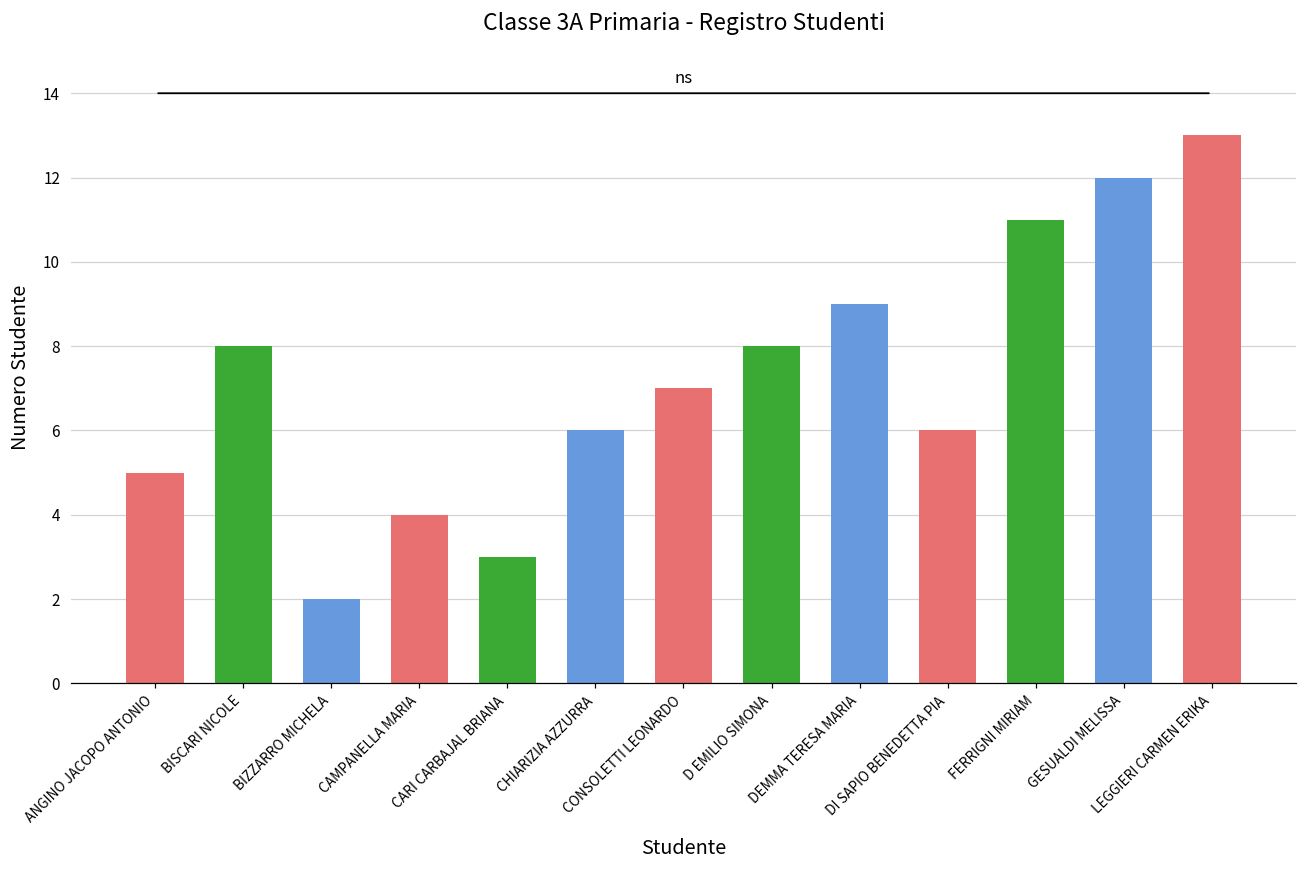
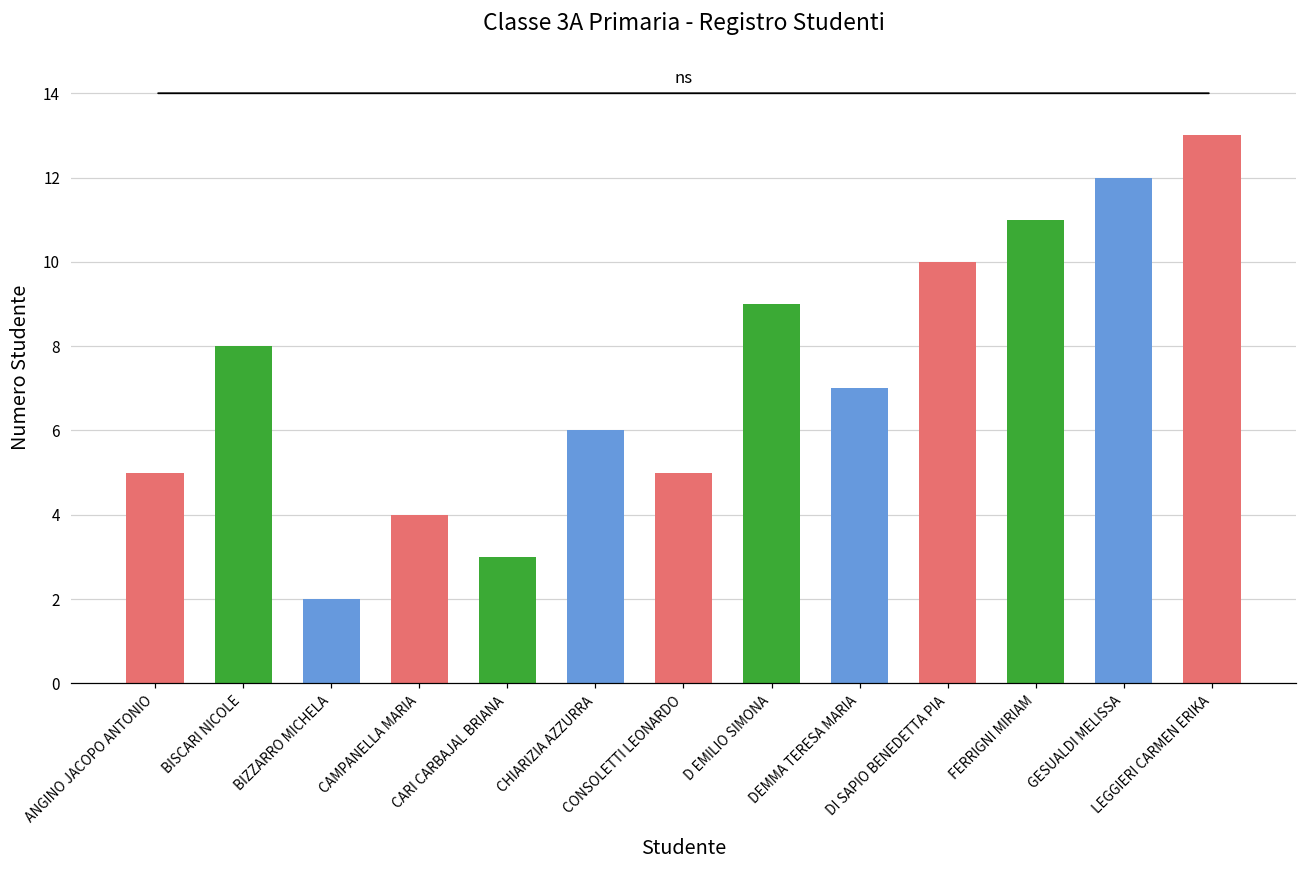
  {
    "ANGINO JACOPO ANTONIO": 5,
    "BISCARI NICOLE": 8,
    "BIZZARRO MICHELA": 2,
    "CAMPANELLA MARIA": 4,
    "CARI CARBAJAL BRIANA": 3,
    "CHIARIZIA AZZURRA": 6,
-   "CONSOLETTI LEONARDO": 7,
-   "D EMILIO SIMONA": 8,
-   "DEMMA TERESA MARIA": 9,
-   "DI SAPIO BENEDETTA PIA": 6,
+   "CONSOLETTI LEONARDO": 5,
+   "D EMILIO SIMONA": 9,
+   "DEMMA TERESA MARIA": 7,
+   "DI SAPIO BENEDETTA PIA": 10,
    "FERRIGNI MIRIAM": 11,
    "GESUALDI MELISSA": 12,
    "LEGGIERI CARMEN ERIKA": 13
  }
